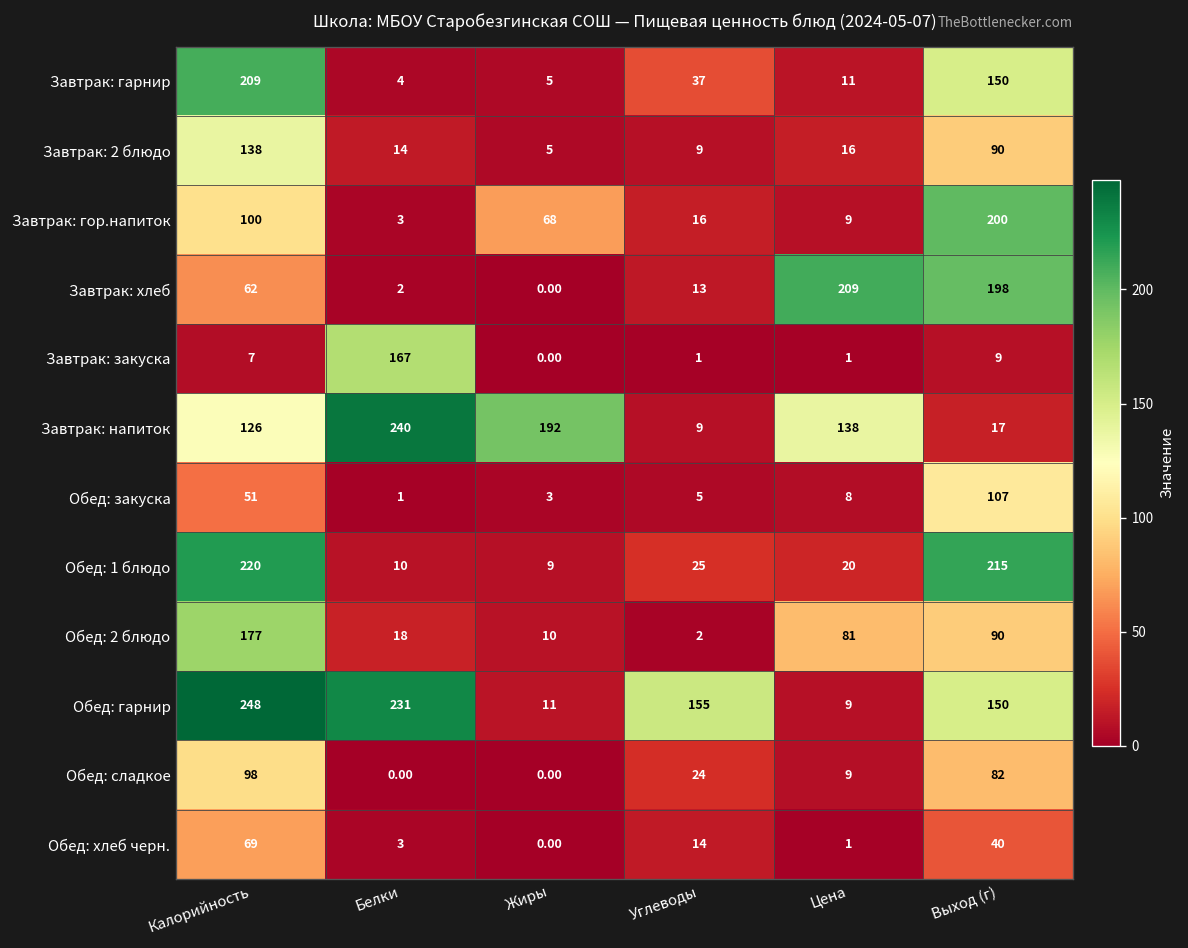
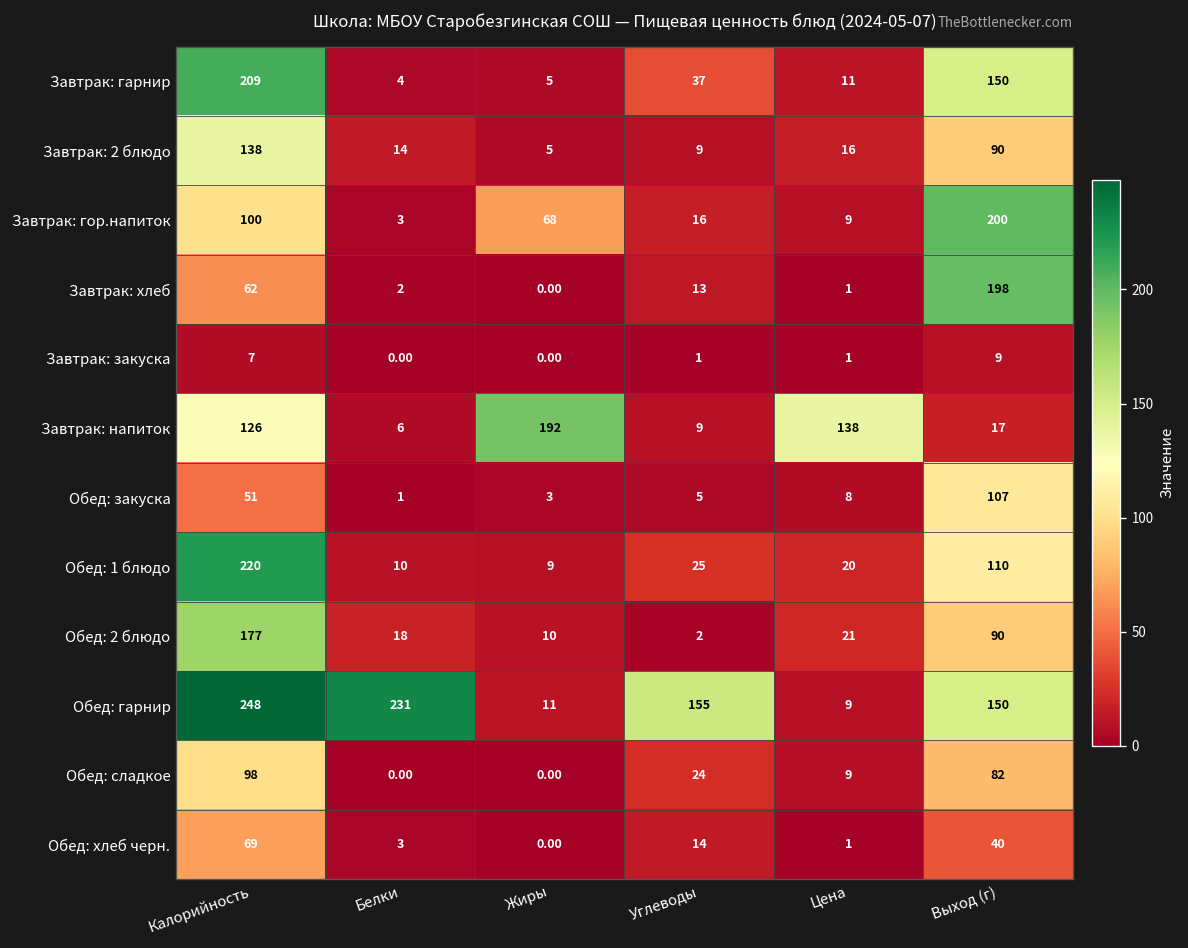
  {
    "Завтрак: гарнир": {
      "Калорийность": 209,
      "Белки": 4,
      "Жиры": 5,
      "Углеводы": 37,
      "Цена": 11,
      "Выход (г)": 150
    },
    "Завтрак: 2 блюдо": {
      "Калорийность": 138,
      "Белки": 14,
      "Жиры": 5,
      "Углеводы": 9,
      "Цена": 16,
      "Выход (г)": 90
    },
    "Завтрак: гор.напиток": {
      "Калорийность": 100,
      "Белки": 3,
      "Жиры": 68,
      "Углеводы": 16,
      "Цена": 9,
      "Выход (г)": 200
    },
    "Завтрак: хлеб": {
      "Калорийность": 62,
      "Белки": 2,
      "Жиры": 0.00,
      "Углеводы": 13,
-     "Цена": 209,
+     "Цена": 1,
      "Выход (г)": 198
    },
    "Завтрак: закуска": {
      "Калорийность": 7,
-     "Белки": 167,
+     "Белки": 0.00,
      "Жиры": 0.00,
      "Углеводы": 1,
      "Цена": 1,
      "Выход (г)": 9
    },
    "Завтрак: напиток": {
      "Калорийность": 126,
-     "Белки": 240,
+     "Белки": 6,
      "Жиры": 192,
      "Углеводы": 9,
      "Цена": 138,
      "Выход (г)": 17
    },
    "Обед: закуска": {
      "Калорийность": 51,
      "Белки": 1,
      "Жиры": 3,
      "Углеводы": 5,
      "Цена": 8,
      "Выход (г)": 107
    },
    "Обед: 1 блюдо": {
      "Калорийность": 220,
      "Белки": 10,
      "Жиры": 9,
      "Углеводы": 25,
      "Цена": 20,
-     "Выход (г)": 215
+     "Выход (г)": 110
    },
    "Обед: 2 блюдо": {
      "Калорийность": 177,
      "Белки": 18,
      "Жиры": 10,
      "Углеводы": 2,
-     "Цена": 81,
+     "Цена": 21,
      "Выход (г)": 90
    },
    "Обед: гарнир": {
      "Калорийность": 248,
      "Белки": 231,
      "Жиры": 11,
      "Углеводы": 155,
      "Цена": 9,
      "Выход (г)": 150
    },
    "Обед: сладкое": {
      "Калорийность": 98,
      "Белки": 0.00,
      "Жиры": 0.00,
      "Углеводы": 24,
      "Цена": 9,
      "Выход (г)": 82
    },
    "Обед: хлеб черн.": {
      "Калорийность": 69,
      "Белки": 3,
      "Жиры": 0.00,
      "Углеводы": 14,
      "Цена": 1,
      "Выход (г)": 40
    }
  }
